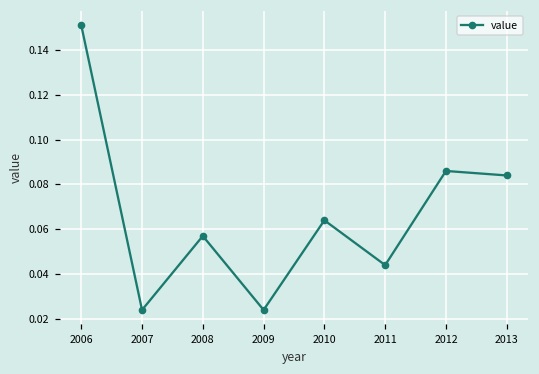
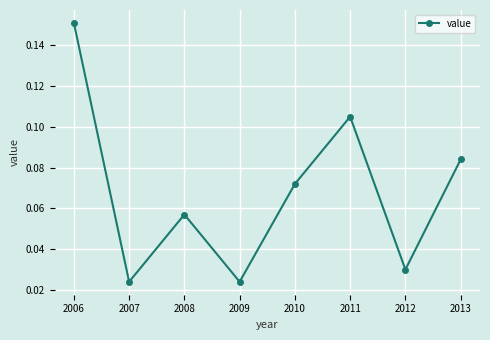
  {
    "2006": 0.151,
    "2007": 0.024,
    "2008": 0.057,
    "2009": 0.024,
-   "2010": 0.064,
-   "2011": 0.044,
-   "2012": 0.086,
+   "2010": 0.072,
+   "2011": 0.105,
+   "2012": 0.030,
    "2013": 0.084
  }
